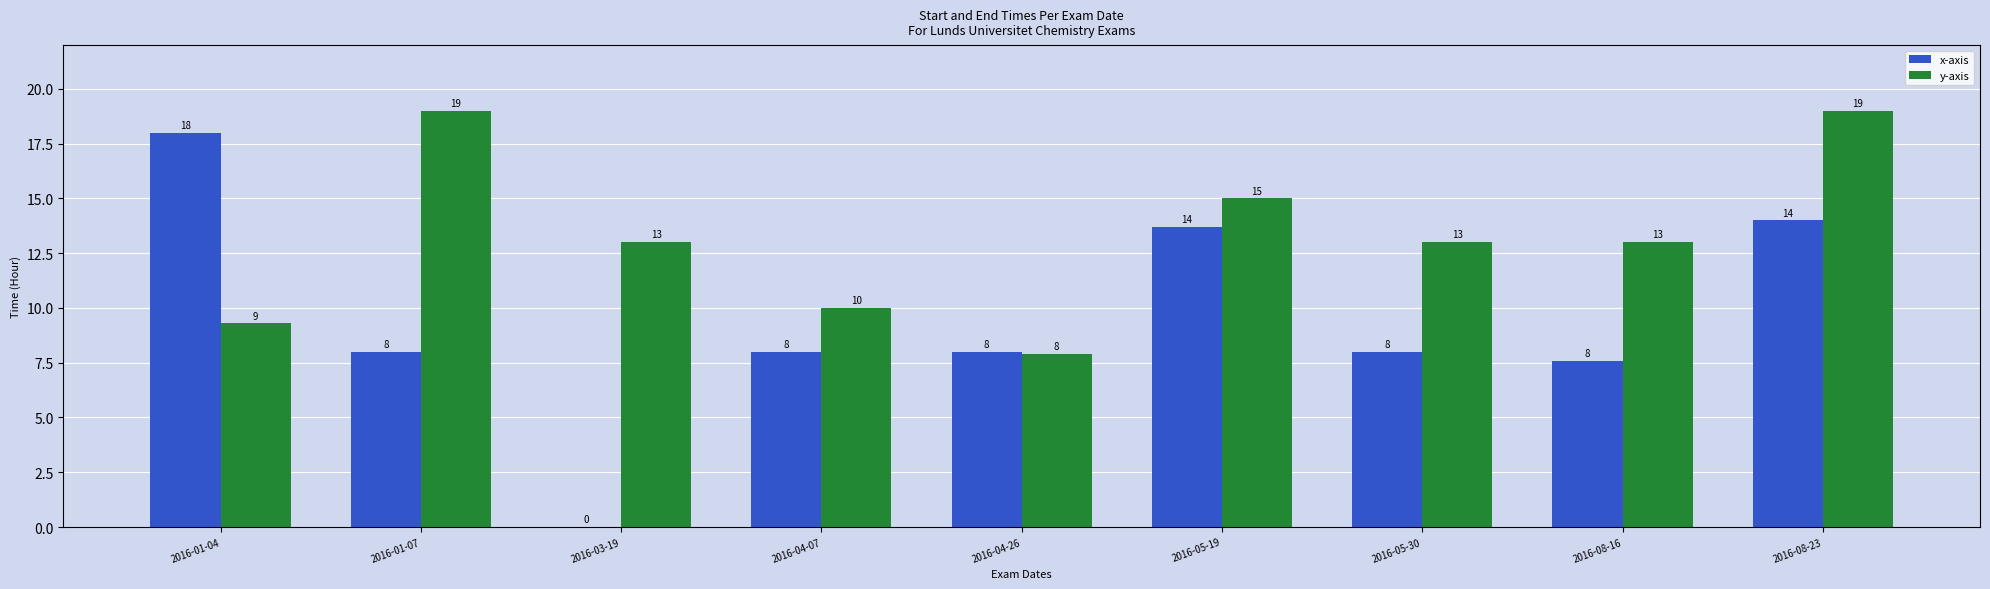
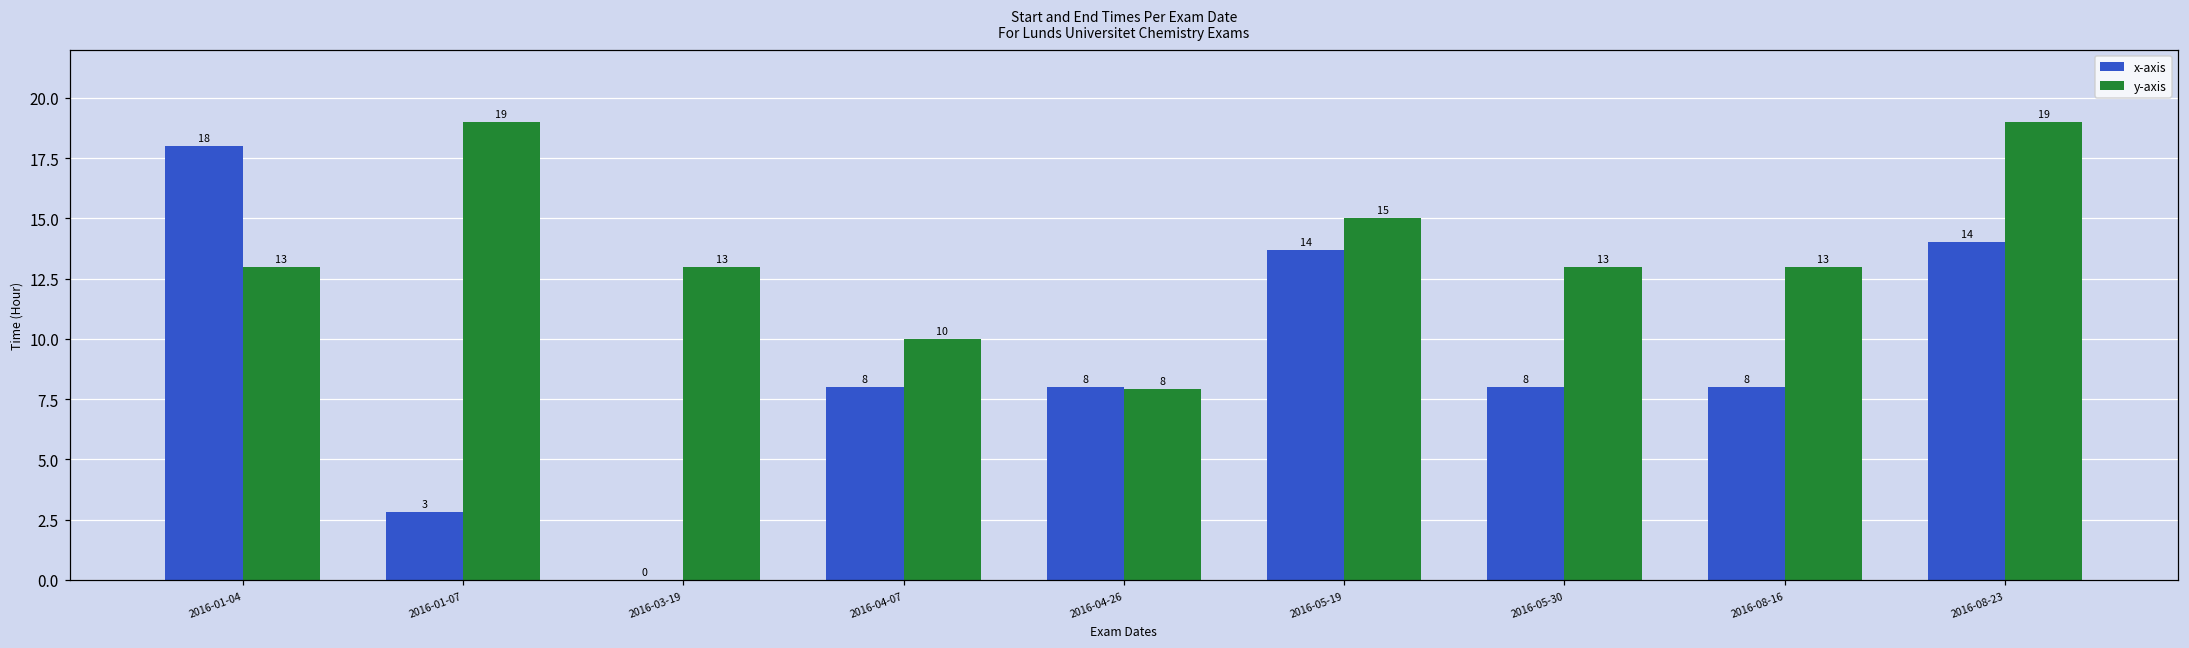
  {
    "x-axis": {
      "2016-01-04": 18,
-     "2016-01-07": 8,
+     "2016-01-07": 3,
      "2016-03-19": 0,
      "2016-04-07": 8,
      "2016-04-26": 8,
      "2016-05-19": 14,
      "2016-05-30": 8,
-     "2016-08-16": 7.6,
+     "2016-08-16": 8.0,
      "2016-08-23": 14
    },
    "y-axis": {
-     "2016-01-04": 9,
+     "2016-01-04": 13,
      "2016-01-07": 19,
      "2016-03-19": 13,
      "2016-04-07": 10,
      "2016-04-26": 8,
      "2016-05-19": 15,
      "2016-05-30": 13,
      "2016-08-16": 13,
      "2016-08-23": 19
    }
  }
